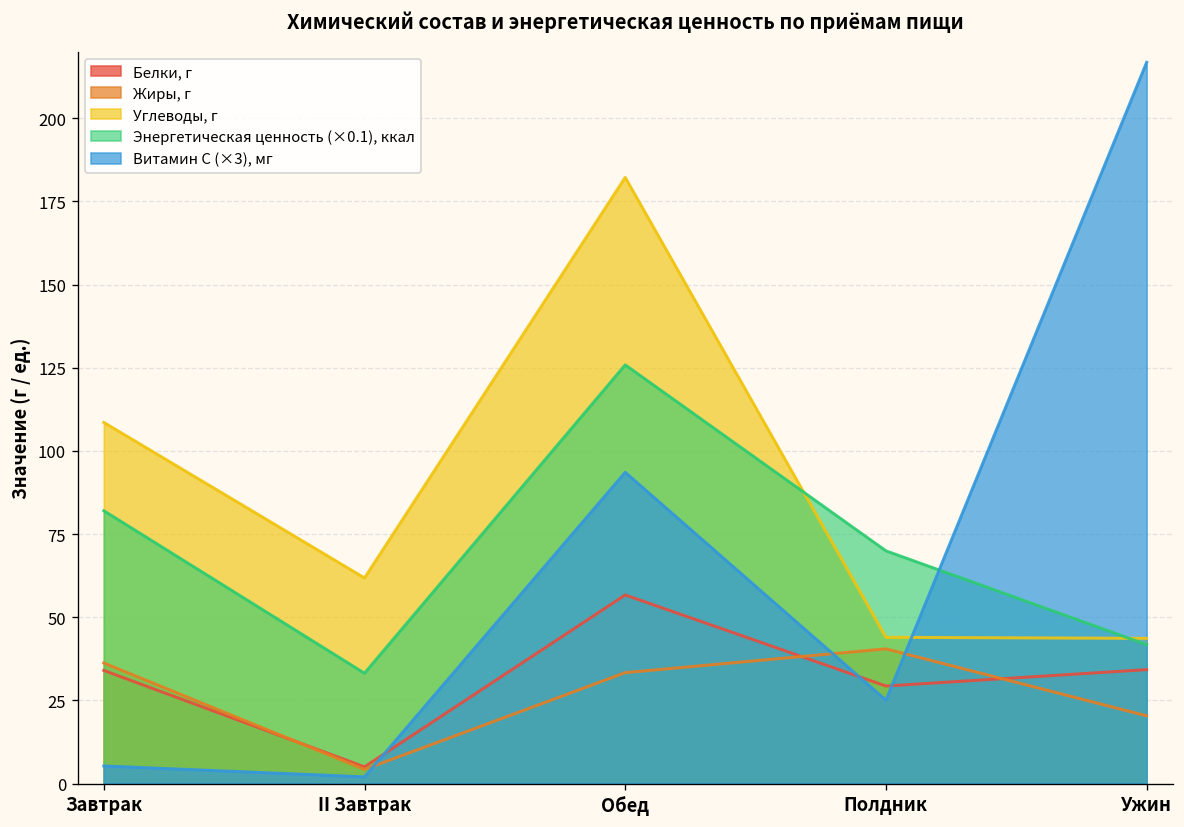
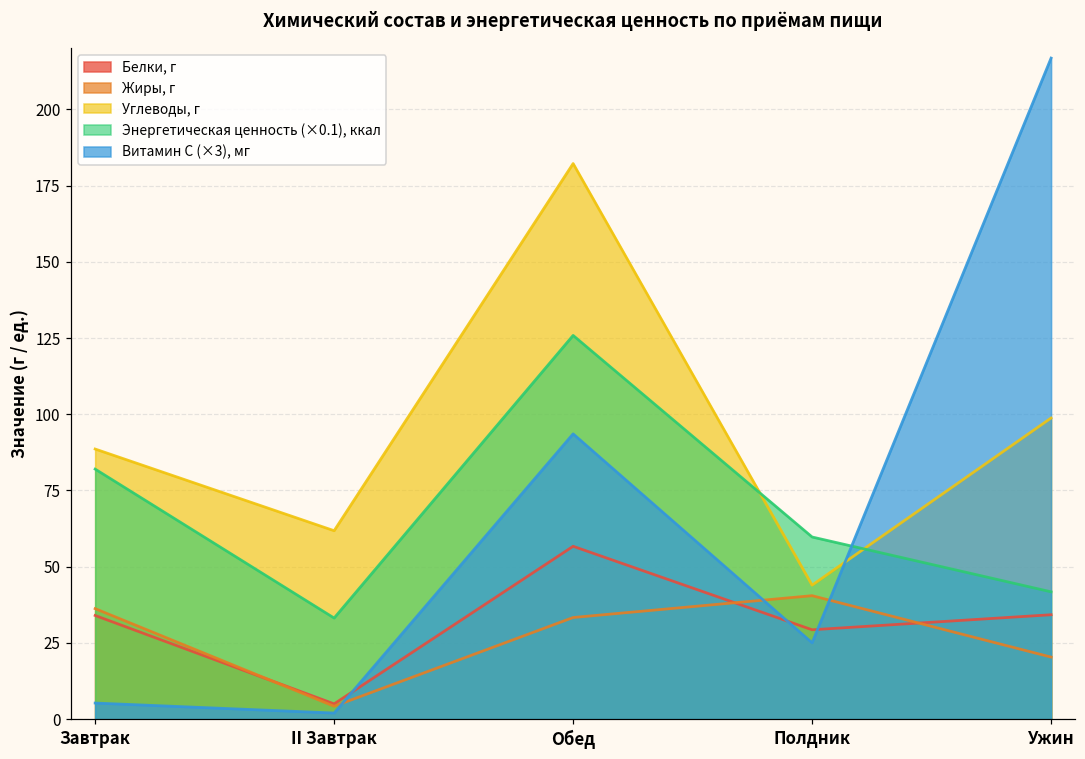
  {
    "Углеводы, г": {
-     "Завтрак": 109,
+     "Завтрак": 89,
      "II Завтрак": 62,
      "Обед": 182,
      "Полдник": 44,
-     "Ужин": 44
+     "Ужин": 99
    },
    "Энергетическая ценность (×0.1), ккал": {
      "Завтрак": 82,
      "II Завтрак": 33,
      "Обед": 126,
-     "Полдник": 70,
+     "Полдник": 60,
      "Ужин": 42
    },
    "Витамин С (×3), мг": {
      "Завтрак": 5,
      "II Завтрак": 2,
      "Обед": 94,
      "Полдник": 25,
      "Ужин": 217
    }
  }
